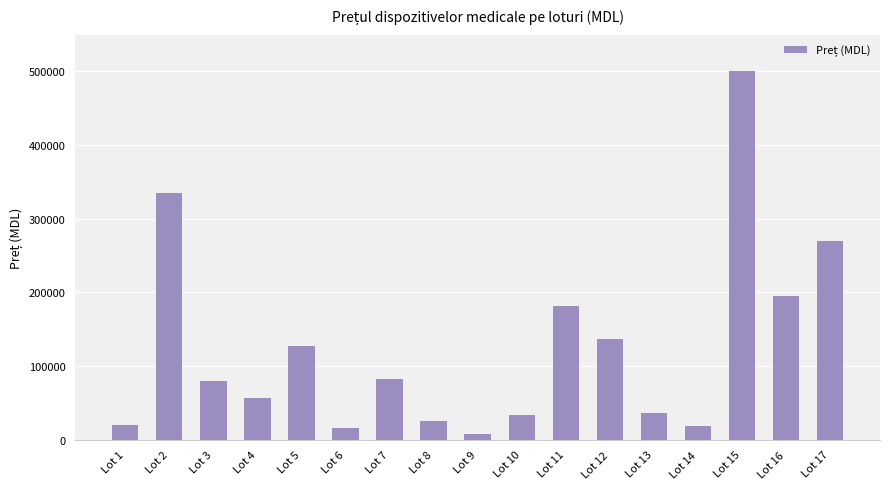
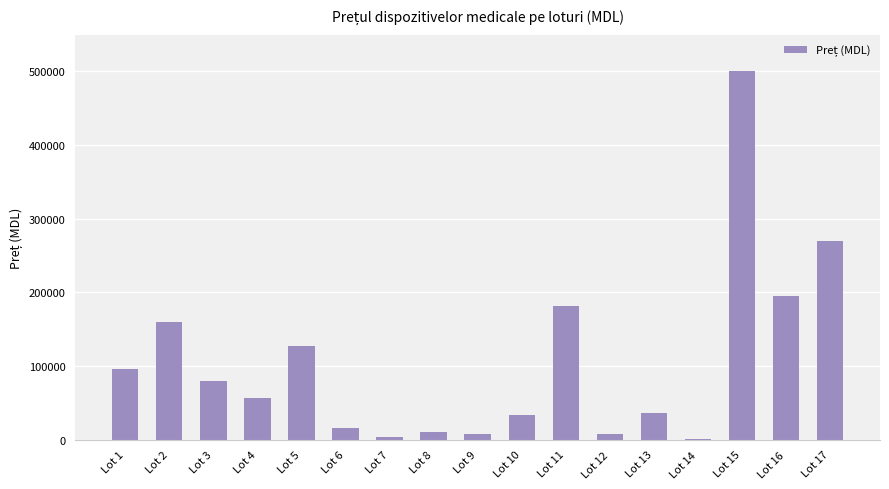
  {
-   "Lot 1": 20000,
-   "Lot 2": 330000,
+   "Lot 1": 100000,
+   "Lot 2": 160000,
    "Lot 3": 80000,
    "Lot 4": 60000,
    "Lot 5": 130000,
    "Lot 6": 20000,
-   "Lot 7": 80000,
-   "Lot 8": 30000,
+   "Lot 7": 0,
+   "Lot 8": 10000,
    "Lot 9": 10000,
    "Lot 10": 30000,
    "Lot 11": 180000,
-   "Lot 12": 140000,
+   "Lot 12": 10000,
    "Lot 13": 40000,
-   "Lot 14": 20000,
+   "Lot 14": 0,
    "Lot 15": 500000,
    "Lot 16": 190000,
    "Lot 17": 270000
  }
